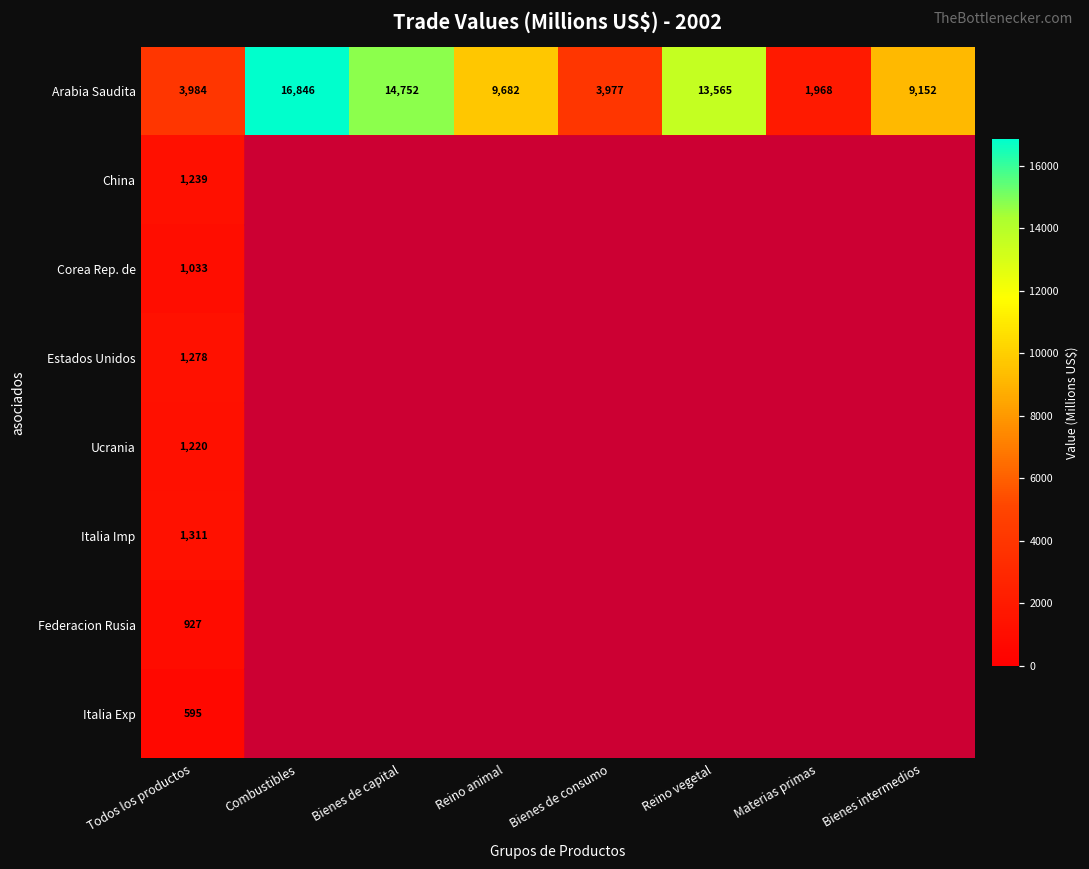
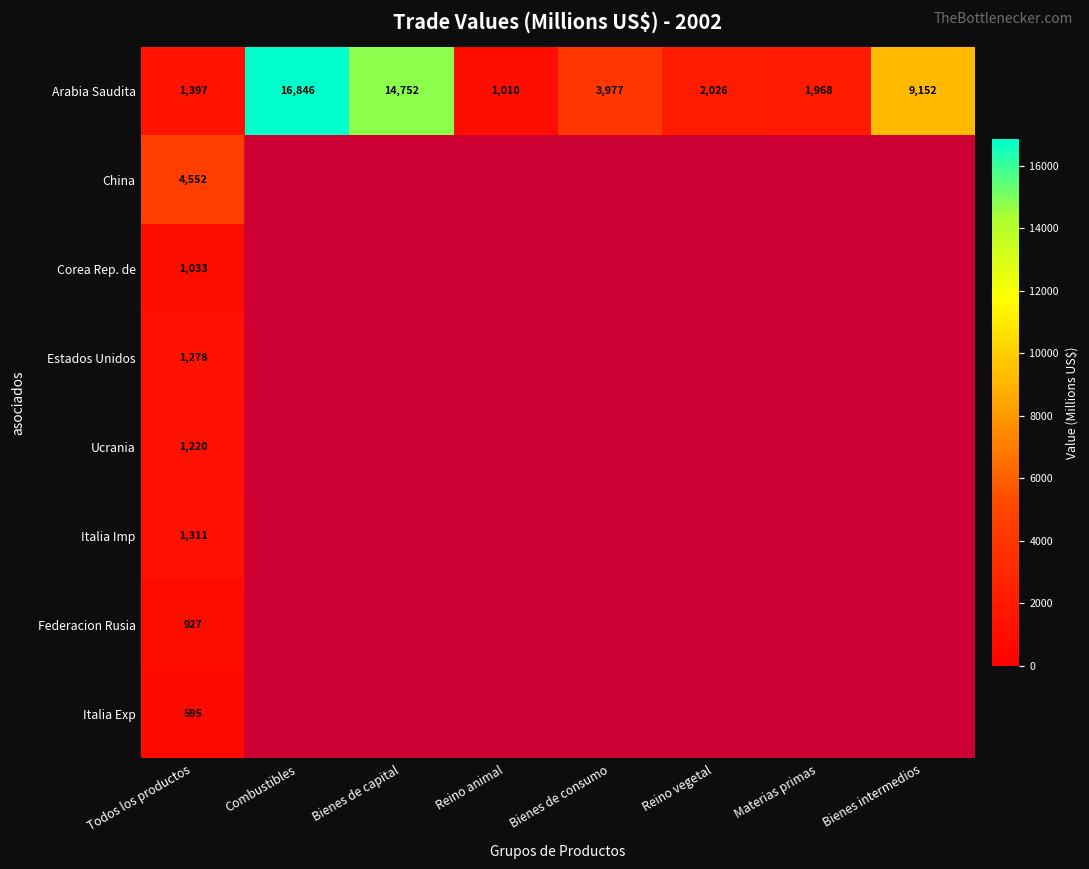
  {
    "Arabia Saudita": {
-     "Todos los productos": "3,984",
+     "Todos los productos": "1,397",
      "Combustibles": "16,846",
      "Bienes de capital": "14,752",
-     "Reino animal": "9,682",
+     "Reino animal": "1,010",
      "Bienes de consumo": "3,977",
-     "Reino vegetal": "13,565",
+     "Reino vegetal": "2,026",
      "Materias primas": "1,968",
      "Bienes intermedios": "9,152"
    },
    "China": {
-     "Todos los productos": "1,239"
+     "Todos los productos": "4,552"
    },
    "Corea Rep. de": {
      "Todos los productos": "1,033"
    },
    "Estados Unidos": {
      "Todos los productos": "1,278"
    },
    "Ucrania": {
      "Todos los productos": "1,220"
    },
    "Italia Imp": {
      "Todos los productos": "1,311"
    },
    "Federacion Rusia": {
      "Todos los productos": "927"
    },
    "Italia Exp": {
      "Todos los productos": "595"
    }
  }
